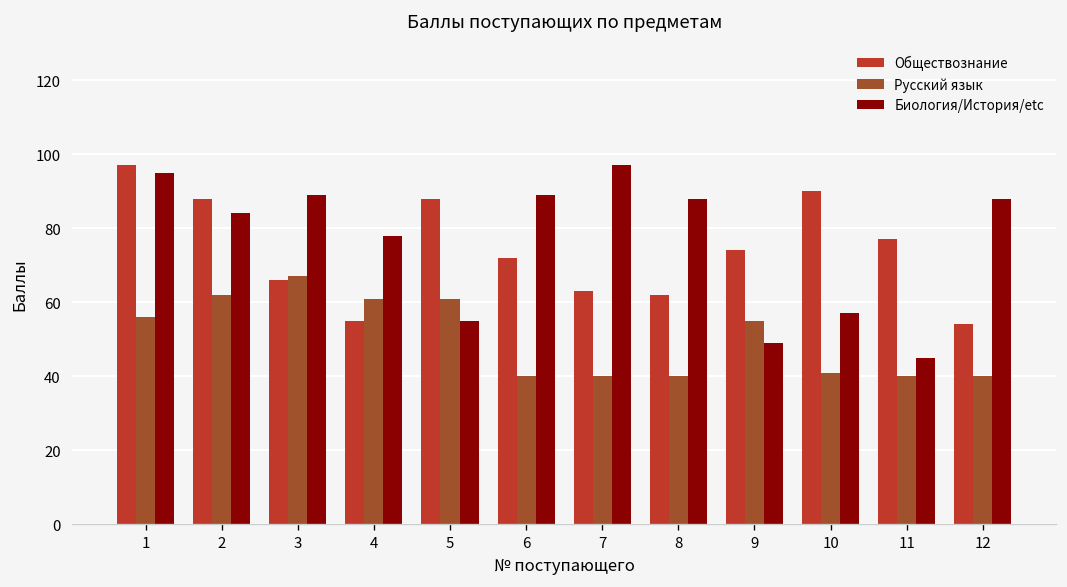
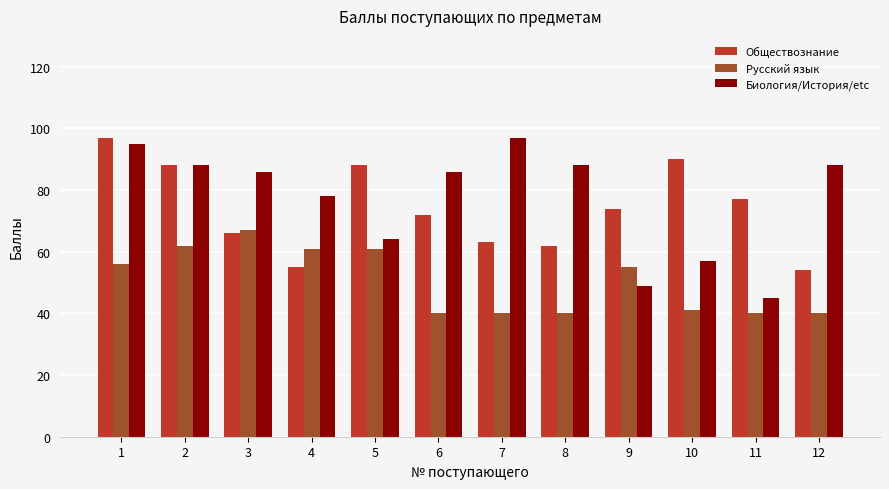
  {
    "Биология/История/etc": {
      "1": 95,
-     "2": 84,
-     "3": 89,
+     "2": 88,
+     "3": 86,
      "4": 78,
-     "5": 55,
-     "6": 89,
+     "5": 64,
+     "6": 86,
      "7": 97,
      "8": 88,
      "9": 49,
      "10": 57,
      "11": 45,
      "12": 88
    }
  }
